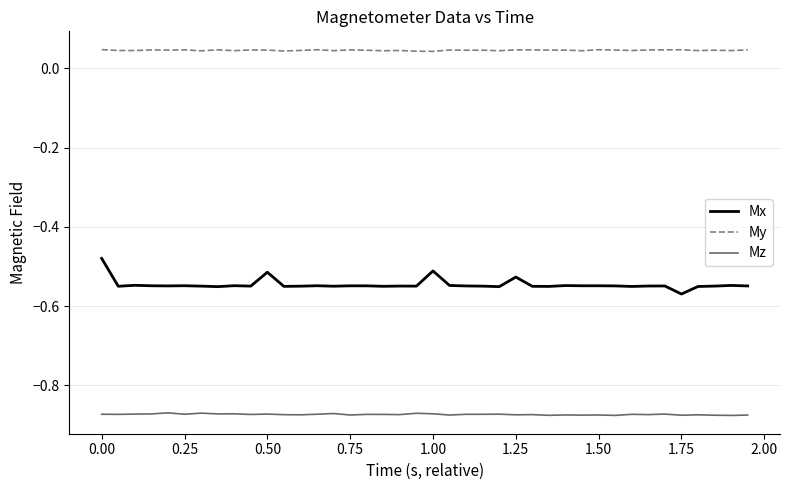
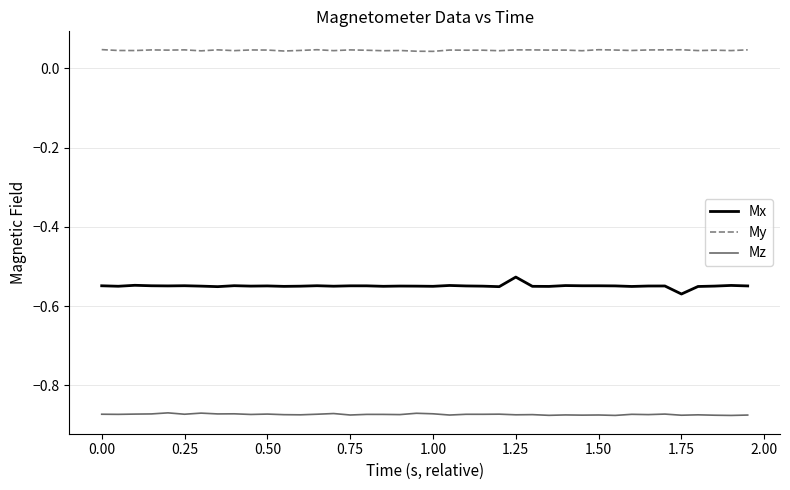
  {
    "Mx": {
-     "0.00": -0.48,
+     "0.00": -0.55,
      "0.25": -0.55,
-     "0.50": -0.51,
+     "0.50": -0.55,
      "0.75": -0.55,
-     "1.00": -0.51,
+     "1.00": -0.55,
      "1.25": -0.53,
      "1.50": -0.55,
      "1.75": -0.57
    }
  }
